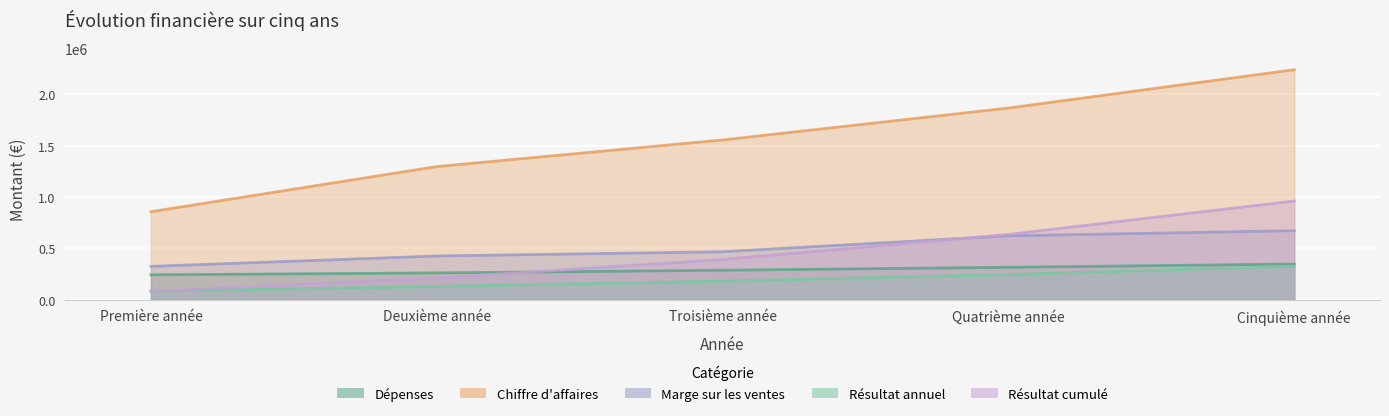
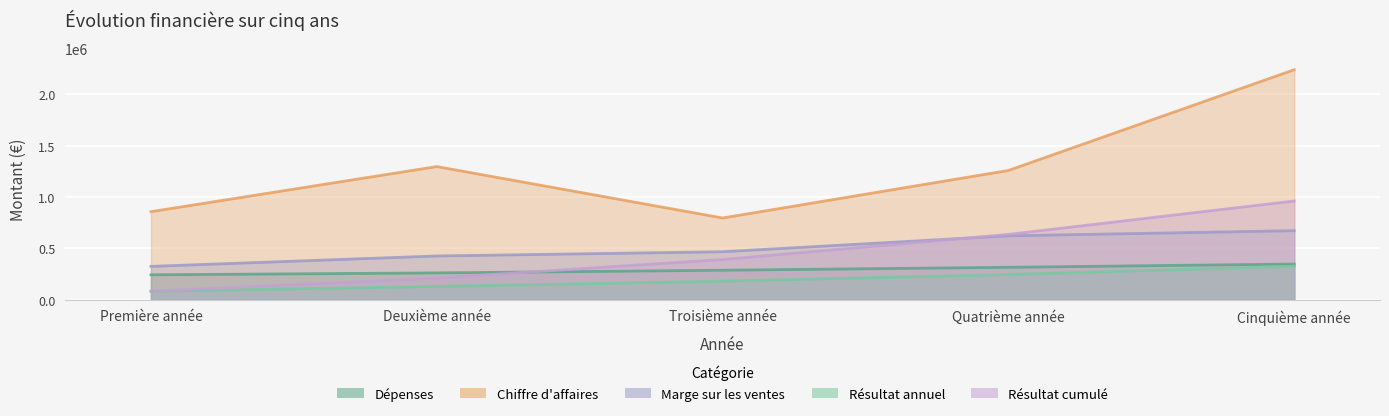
  {
    "Chiffre d'affaires": {
      "Première année": 860000,
      "Deuxième année": 1300000,
-     "Troisième année": 1560000,
-     "Quatrième année": 1870000,
+     "Troisième année": 800000,
+     "Quatrième année": 1260000,
      "Cinquième année": 2240000
    }
  }
